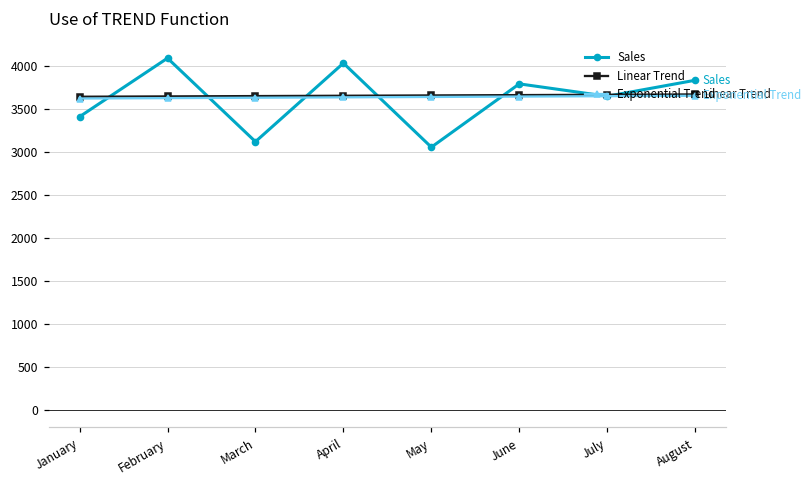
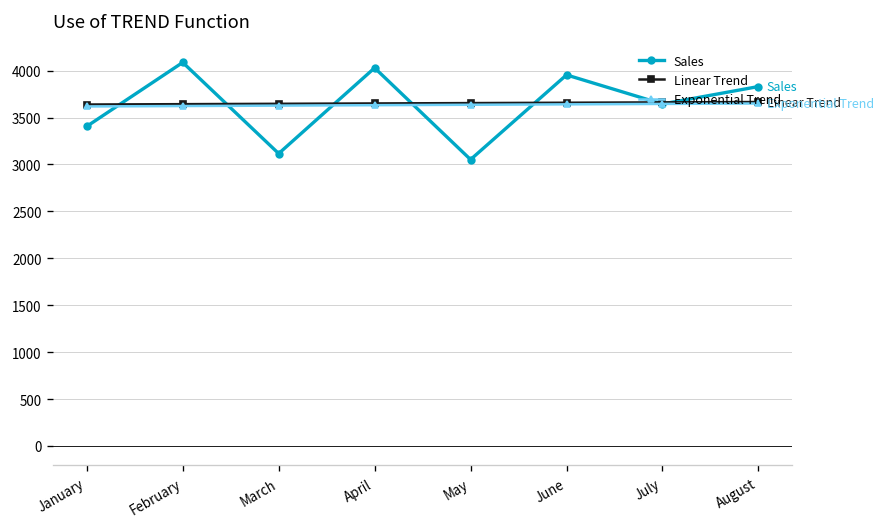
  {
    "Sales": {
      "January": 3400,
      "February": 4100,
      "March": 3100,
      "April": 4000,
      "May": 3100,
-     "June": 3800,
+     "June": 4000,
      "August": 3800
    }
  }
